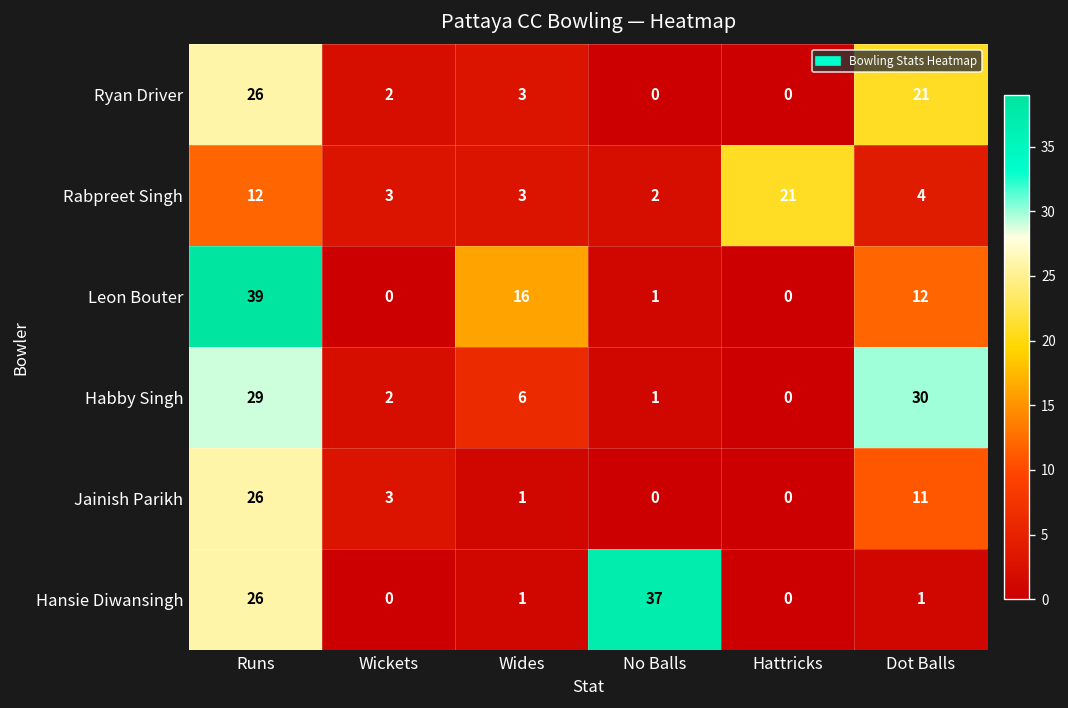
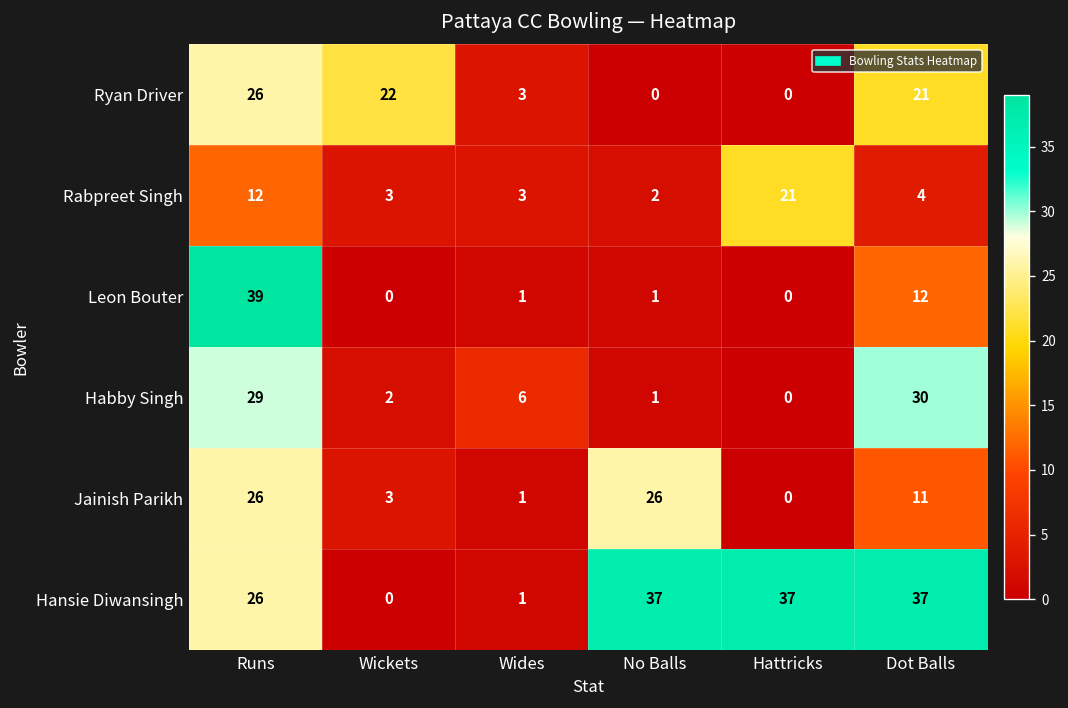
  {
    "Ryan Driver": {
      "Runs": 26,
-     "Wickets": 2,
+     "Wickets": 22,
      "Wides": 3,
      "No Balls": 0,
      "Hattricks": 0,
      "Dot Balls": 21
    },
    "Rabpreet Singh": {
      "Runs": 12,
      "Wickets": 3,
      "Wides": 3,
      "No Balls": 2,
      "Hattricks": 21,
      "Dot Balls": 4
    },
    "Leon Bouter": {
      "Runs": 39,
      "Wickets": 0,
-     "Wides": 16,
+     "Wides": 1,
      "No Balls": 1,
      "Hattricks": 0,
      "Dot Balls": 12
    },
    "Habby Singh": {
      "Runs": 29,
      "Wickets": 2,
      "Wides": 6,
      "No Balls": 1,
      "Hattricks": 0,
      "Dot Balls": 30
    },
    "Jainish Parikh": {
      "Runs": 26,
      "Wickets": 3,
      "Wides": 1,
-     "No Balls": 0,
+     "No Balls": 26,
      "Hattricks": 0,
      "Dot Balls": 11
    },
    "Hansie Diwansingh": {
      "Runs": 26,
      "Wickets": 0,
      "Wides": 1,
      "No Balls": 37,
-     "Hattricks": 0,
-     "Dot Balls": 1
+     "Hattricks": 37,
+     "Dot Balls": 37
    }
  }
